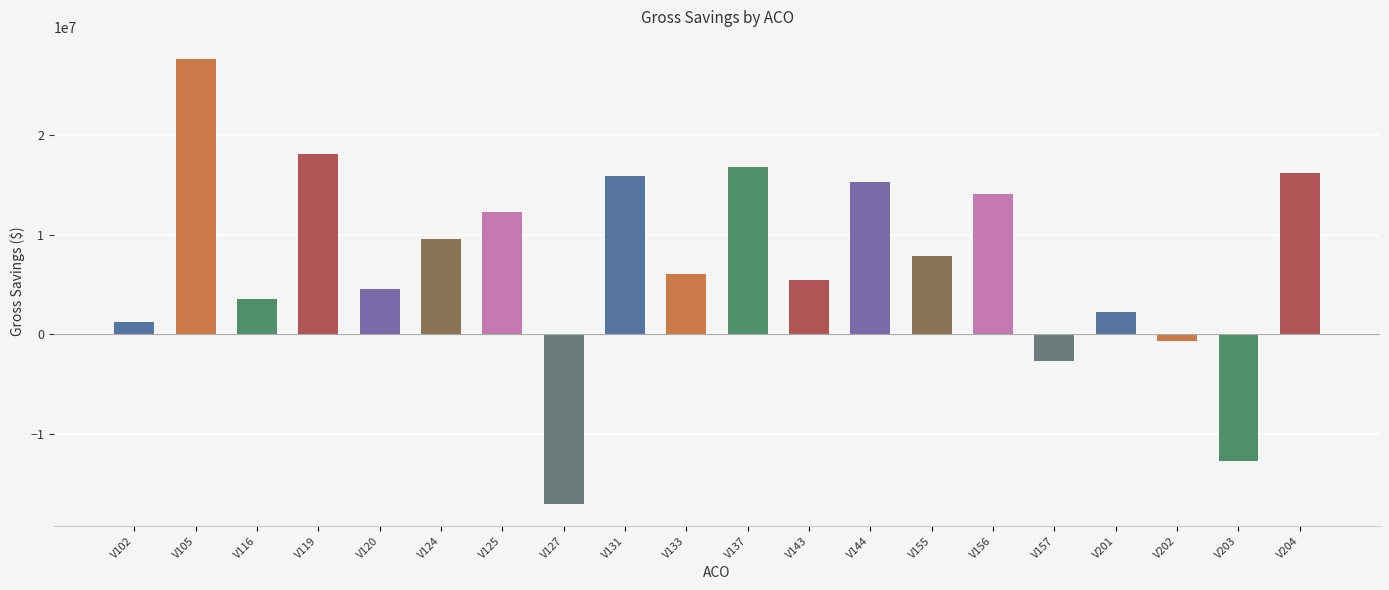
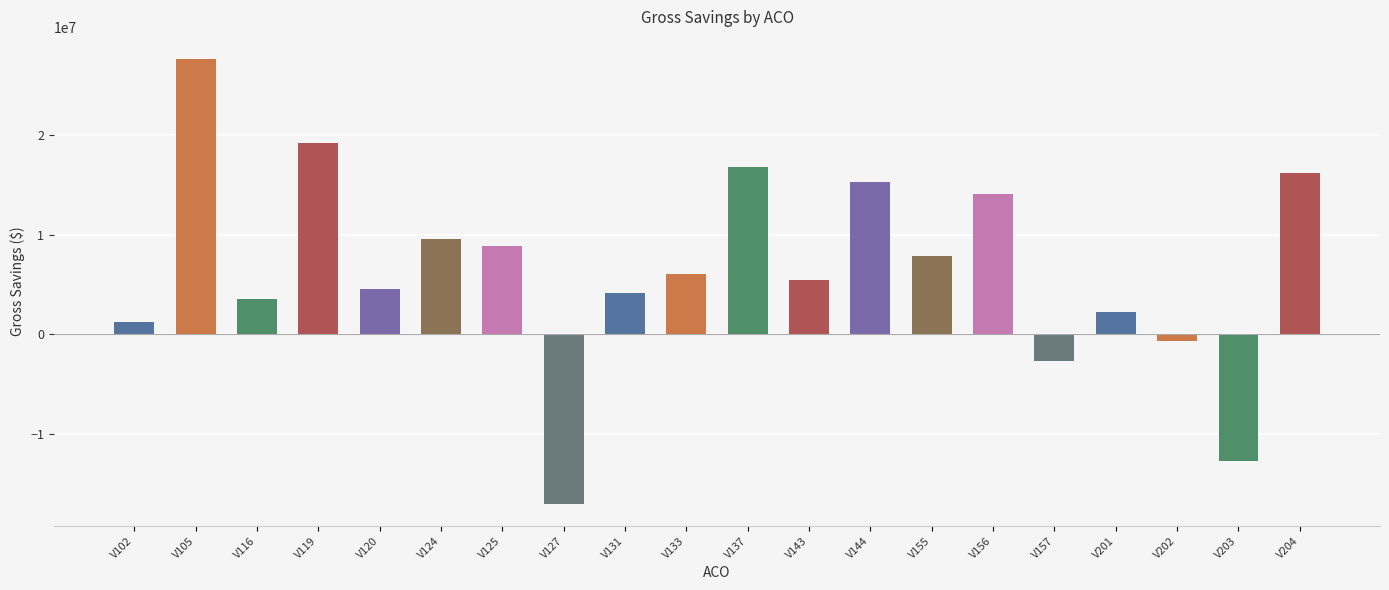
  {
    "V102": 1000000,
    "V105": 28000000,
    "V116": 4000000,
-   "V119": 18000000,
+   "V119": 19000000,
    "V120": 4000000,
    "V124": 10000000,
-   "V125": 12000000,
+   "V125": 9000000,
    "V127": -17000000,
-   "V131": 16000000,
+   "V131": 4000000,
    "V133": 6000000,
    "V137": 17000000,
    "V143": 5000000,
    "V144": 15000000,
    "V155": 8000000,
    "V156": 14000000,
    "V157": -3000000,
    "V201": 2000000,
    "V202": -1000000,
    "V203": -13000000,
    "V204": 16000000
  }
